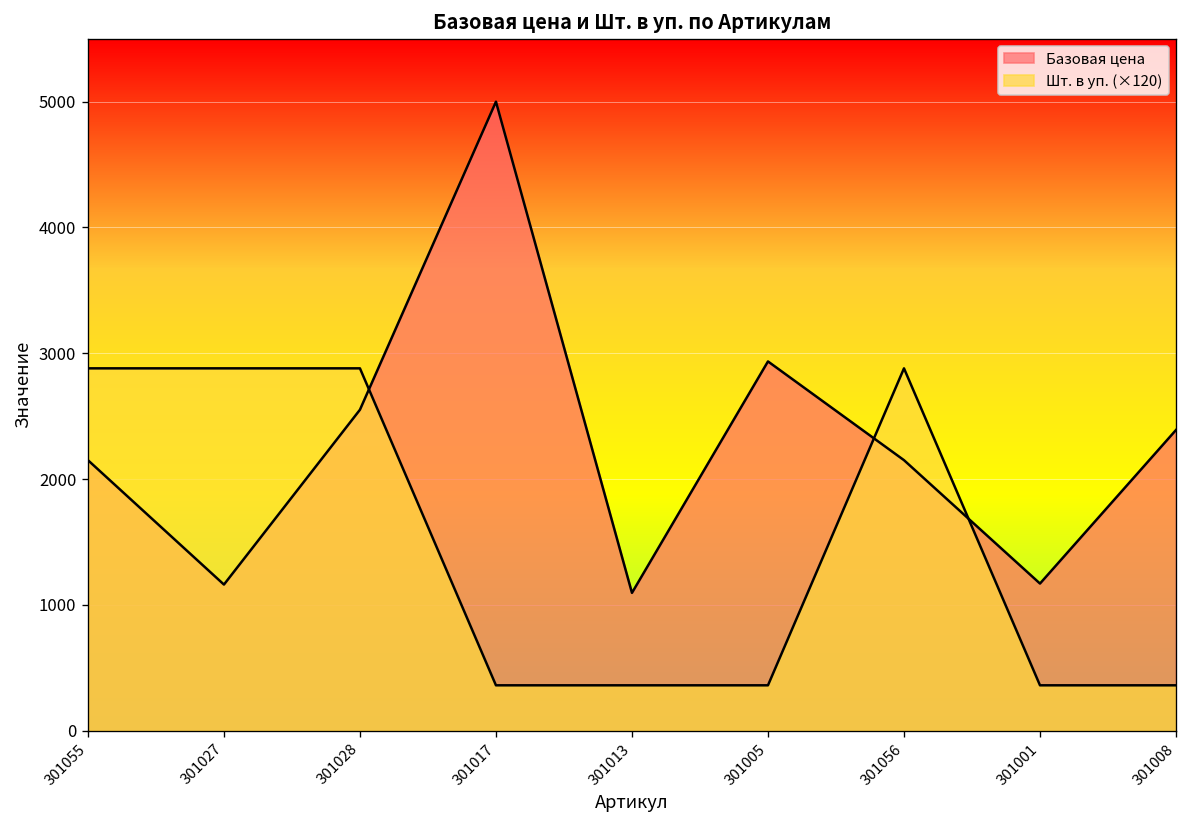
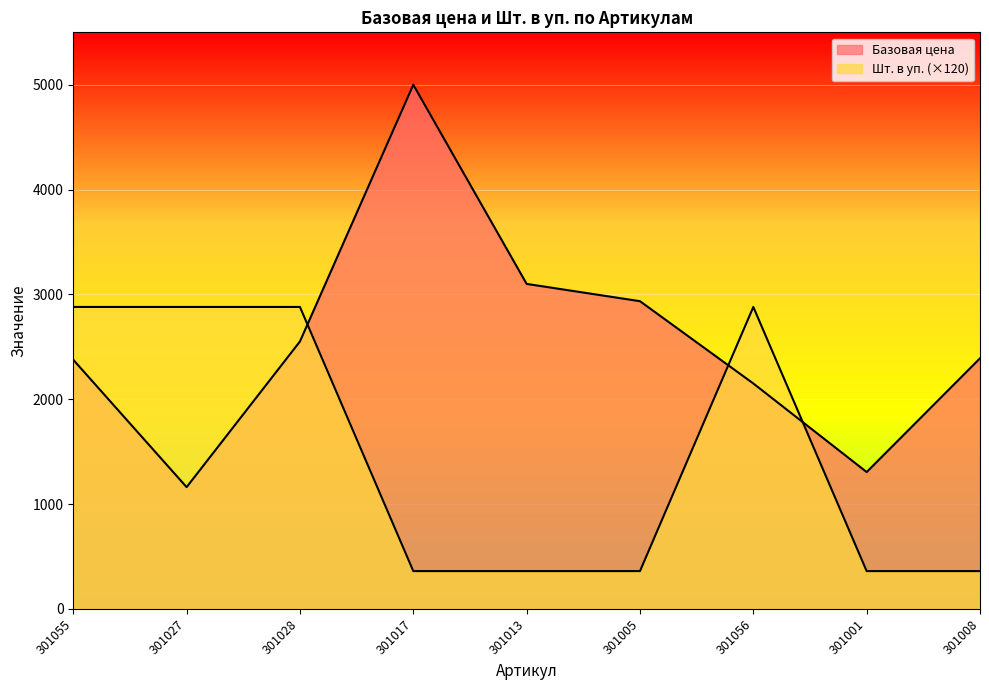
  {
    "Базовая цена": {
-     "301055": 2150,
+     "301055": 2380,
      "301027": 1160,
      "301028": 2550,
      "301017": 5000,
-     "301013": 1100,
+     "301013": 3100,
      "301005": 2940,
      "301056": 2150,
-     "301001": 1170,
+     "301001": 1310,
      "301008": 2390
    },
    "Шт. в уп. (×120)": {
      "301055": 2880,
      "301027": 2880,
      "301028": 2880,
      "301017": 360,
      "301013": 360,
      "301005": 360,
      "301056": 2880,
      "301001": 360,
      "301008": 360
    }
  }
